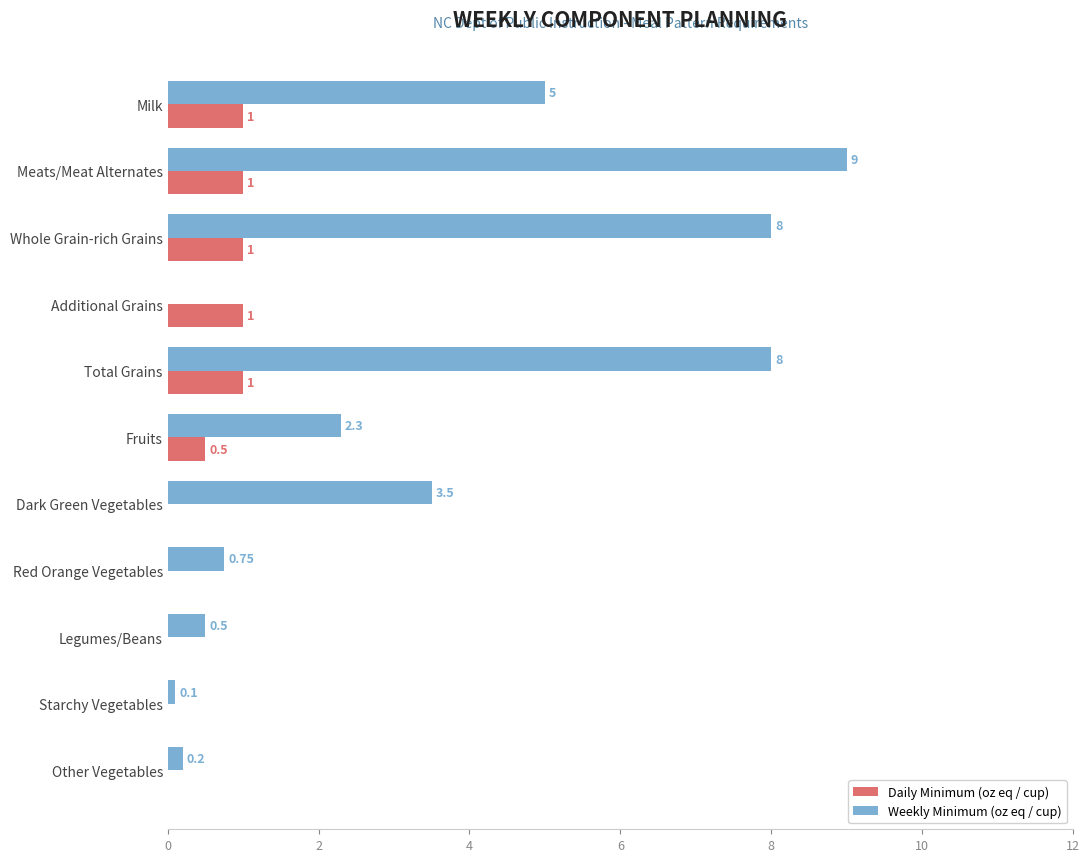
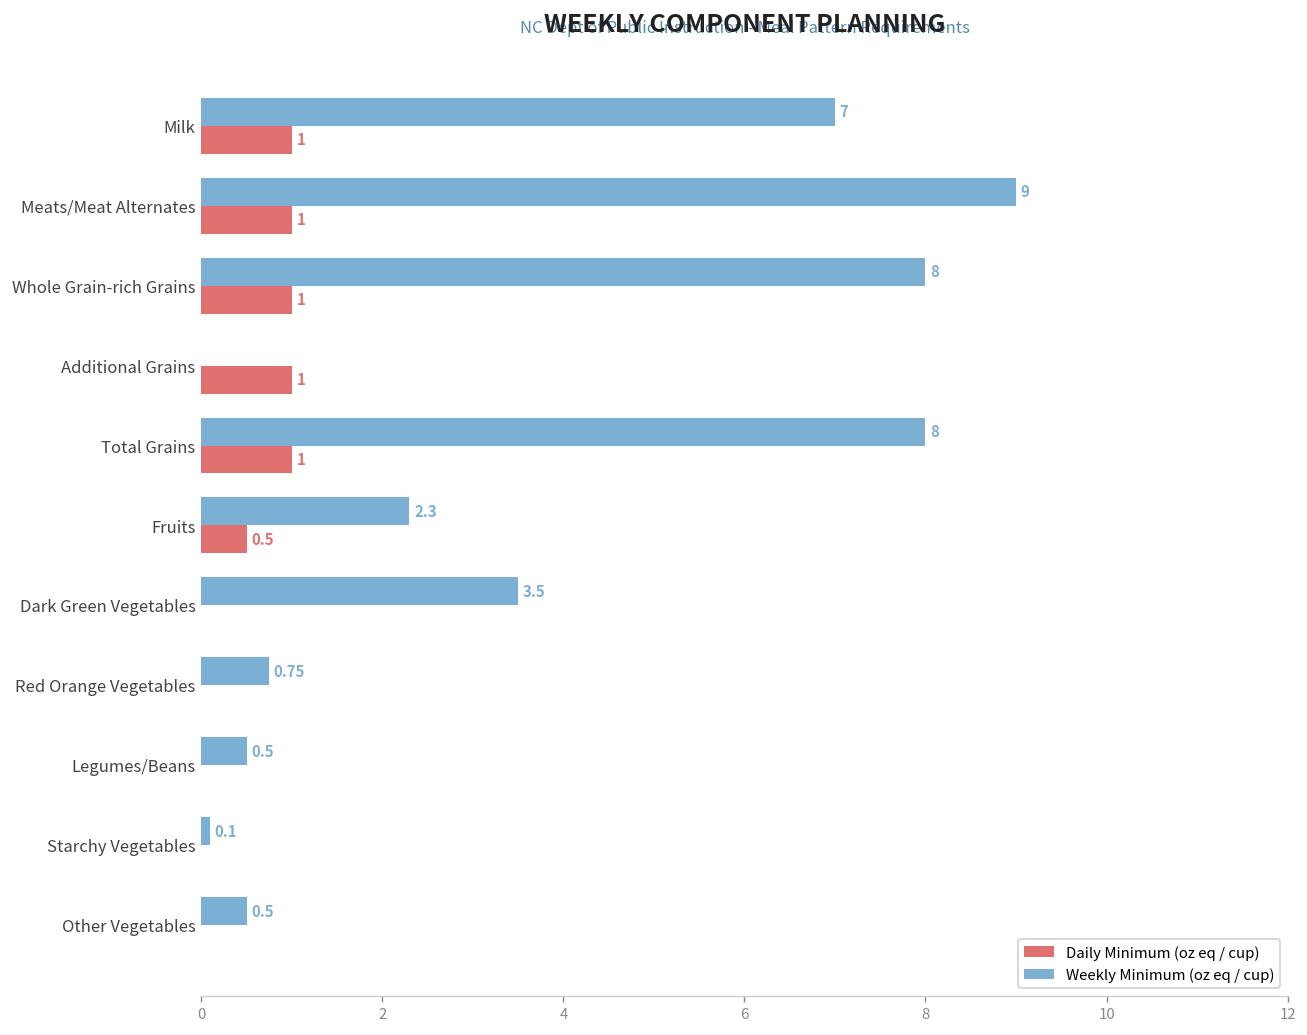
  {
    "Daily Minimum (oz eq / cup)": {
      "Milk": 1,
      "Meats/Meat Alternates": 1,
      "Whole Grain-rich Grains": 1,
      "Additional Grains": 1,
      "Total Grains": 1,
      "Fruits": 0.5
    },
    "Weekly Minimum (oz eq / cup)": {
-     "Milk": 5,
+     "Milk": 7,
      "Meats/Meat Alternates": 9,
      "Whole Grain-rich Grains": 8,
      "Total Grains": 8,
      "Fruits": 2.3,
      "Dark Green Vegetables": 3.5,
      "Red Orange Vegetables": 0.75,
      "Legumes/Beans": 0.5,
      "Starchy Vegetables": 0.1,
-     "Other Vegetables": 0.2
+     "Other Vegetables": 0.5
    }
  }
